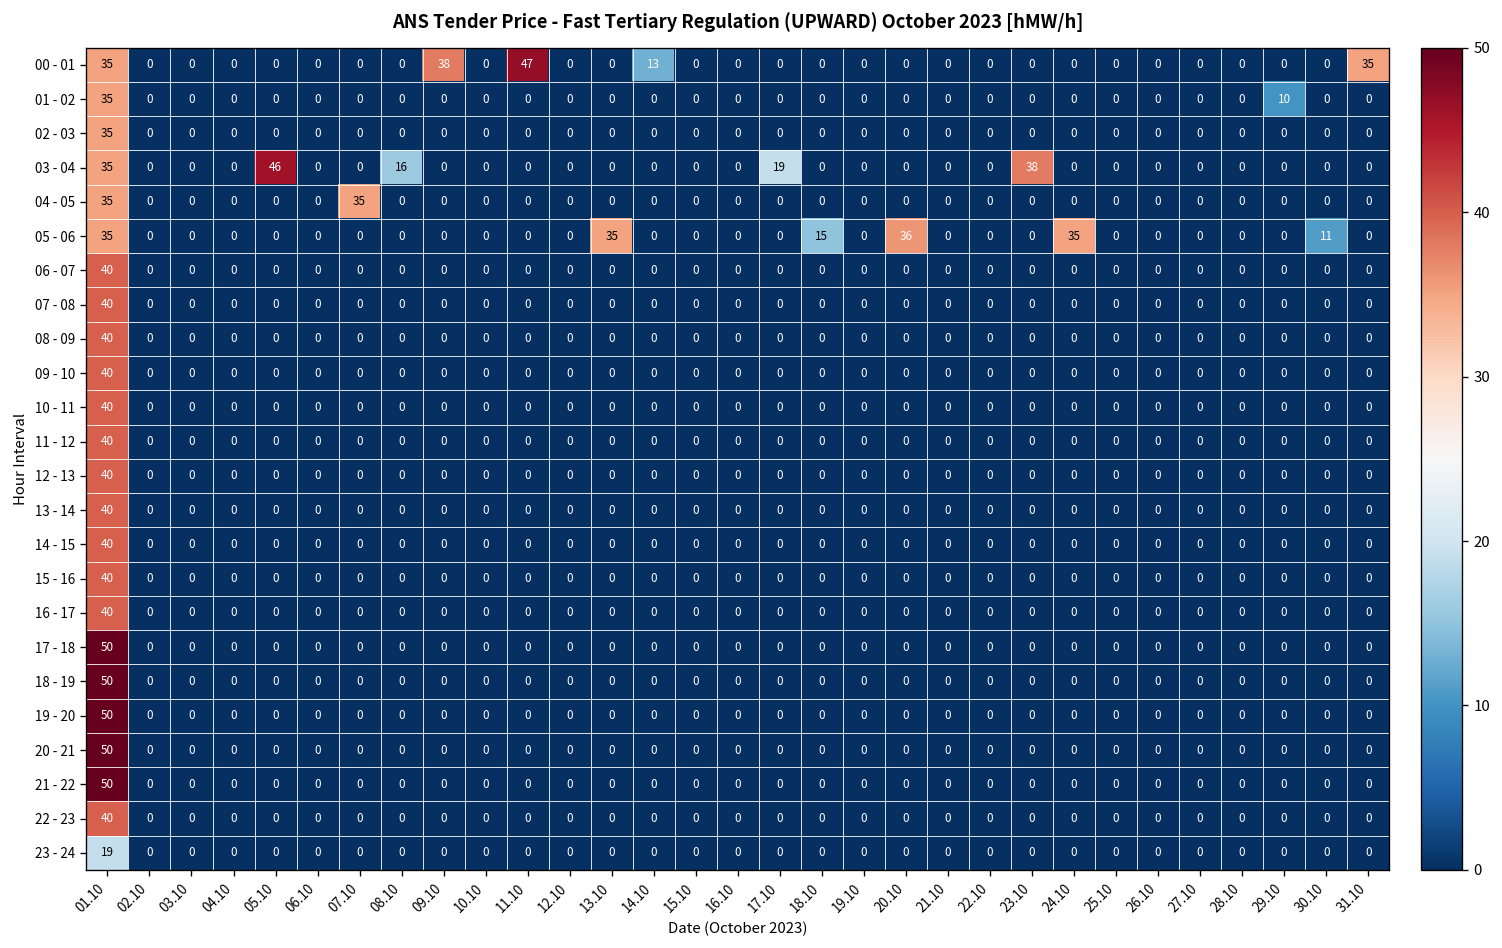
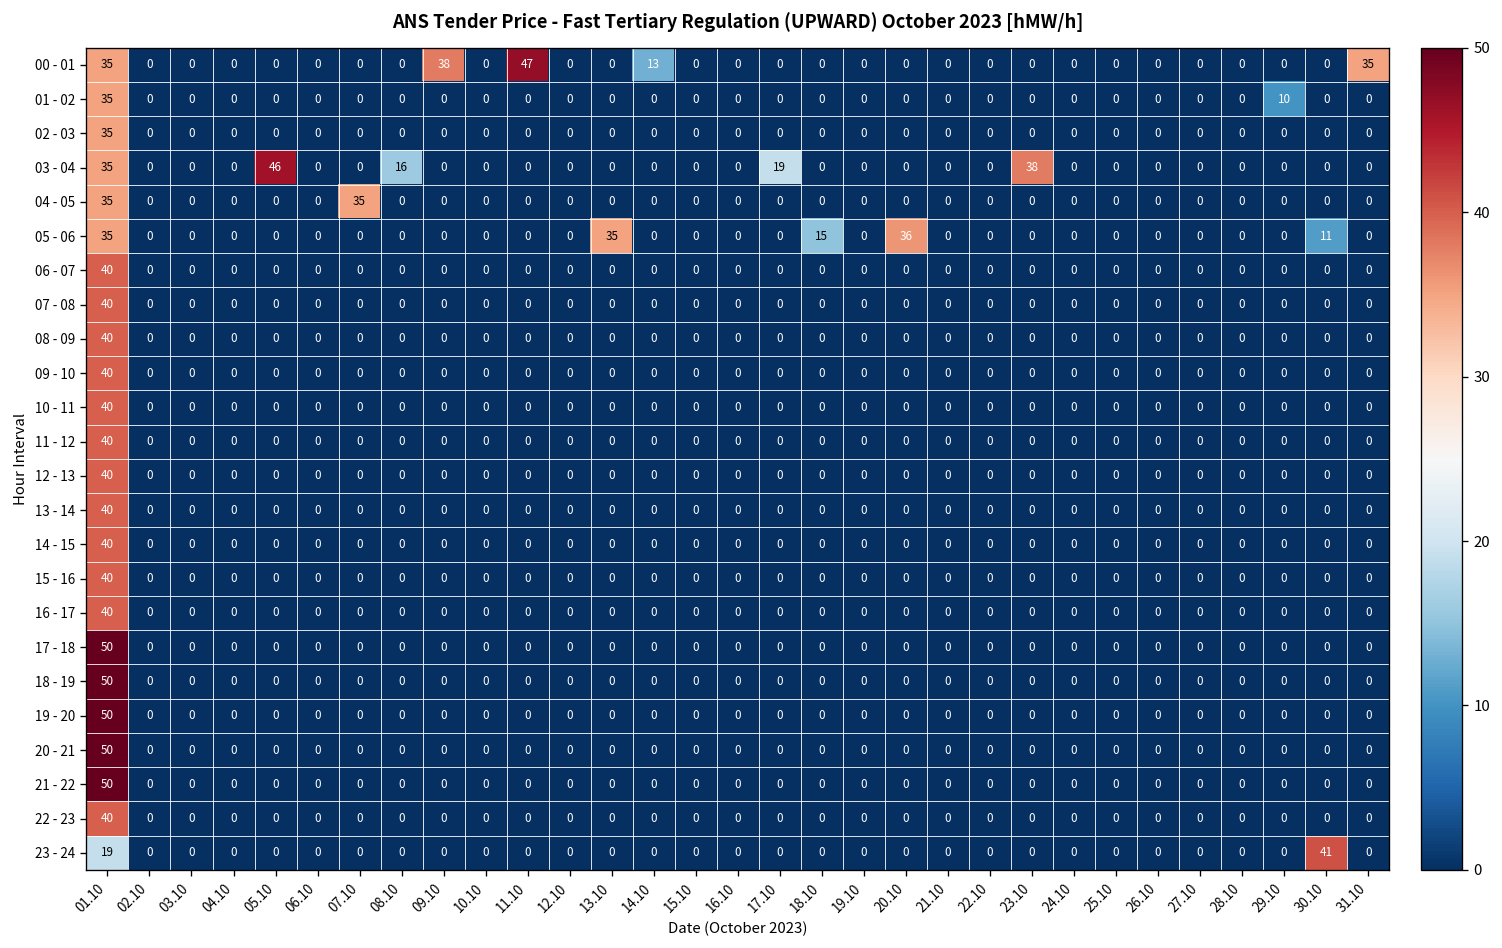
  {
    "05 - 06": {
      "01.10": 35,
      "02.10": 0,
      "03.10": 0,
      "04.10": 0,
      "05.10": 0,
      "06.10": 0,
      "07.10": 0,
      "08.10": 0,
      "09.10": 0,
      "10.10": 0,
      "11.10": 0,
      "12.10": 0,
      "13.10": 35,
      "14.10": 0,
      "15.10": 0,
      "16.10": 0,
      "17.10": 0,
      "18.10": 15,
      "19.10": 0,
      "20.10": 36,
      "21.10": 0,
      "22.10": 0,
      "23.10": 0,
-     "24.10": 35,
+     "24.10": 0,
      "25.10": 0,
      "26.10": 0,
      "27.10": 0,
      "28.10": 0,
      "29.10": 0,
      "30.10": 11,
      "31.10": 0
    },
    "23 - 24": {
      "01.10": 19,
      "02.10": 0,
      "03.10": 0,
      "04.10": 0,
      "05.10": 0,
      "06.10": 0,
      "07.10": 0,
      "08.10": 0,
      "09.10": 0,
      "10.10": 0,
      "11.10": 0,
      "12.10": 0,
      "13.10": 0,
      "14.10": 0,
      "15.10": 0,
      "16.10": 0,
      "17.10": 0,
      "18.10": 0,
      "19.10": 0,
      "20.10": 0,
      "21.10": 0,
      "22.10": 0,
      "23.10": 0,
      "24.10": 0,
      "25.10": 0,
      "26.10": 0,
      "27.10": 0,
      "28.10": 0,
      "29.10": 0,
-     "30.10": 0,
+     "30.10": 41,
      "31.10": 0
    }
  }
